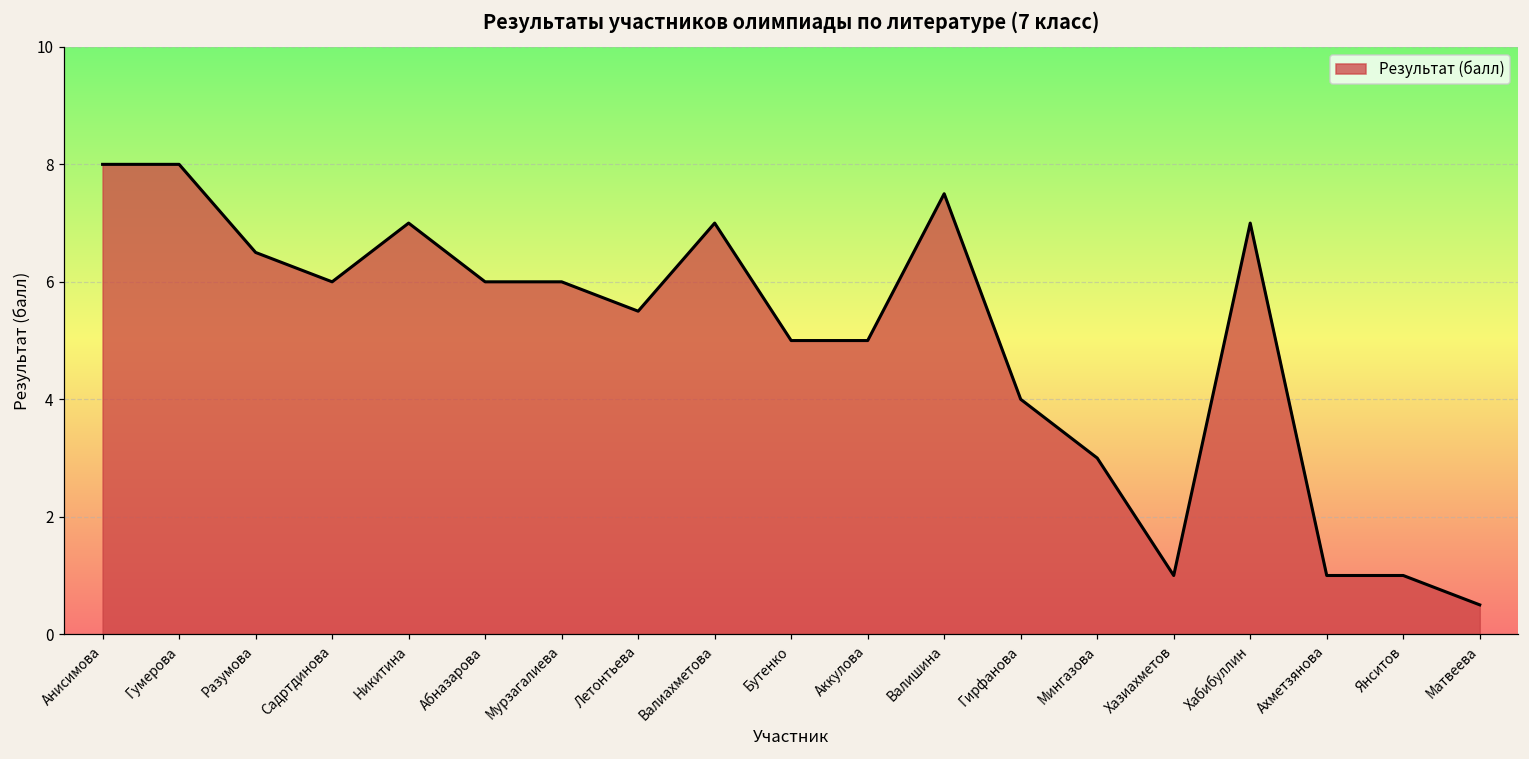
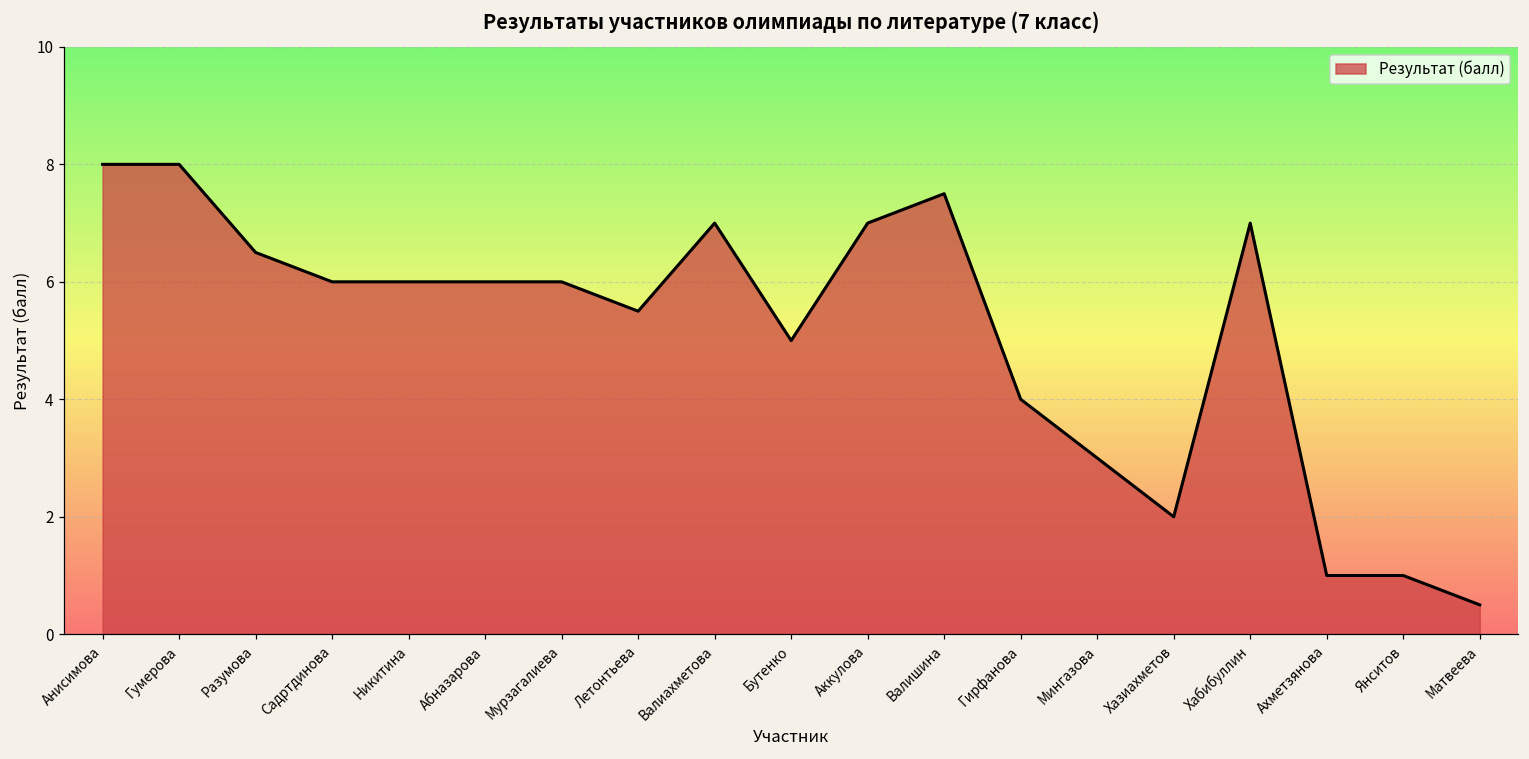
  {
    "Анисимова": 8,
    "Гумерова": 8,
    "Разумова": 6.5,
    "Садртдинова": 6,
-   "Никитина": 7,
+   "Никитина": 6,
    "Абназарова": 6,
    "Мурзагалиева": 6,
    "Летонтьева": 5.5,
    "Валиахметова": 7,
    "Бутенко": 5,
-   "Аккулова": 5,
+   "Аккулова": 7,
    "Валишина": 7.5,
    "Гирфанова": 4,
    "Мингазова": 3,
-   "Хазиахметов": 1,
+   "Хазиахметов": 2,
    "Хабибуллин": 7,
    "Ахметзянова": 1,
    "Янситов": 1,
    "Матвеева": 0.5
  }
